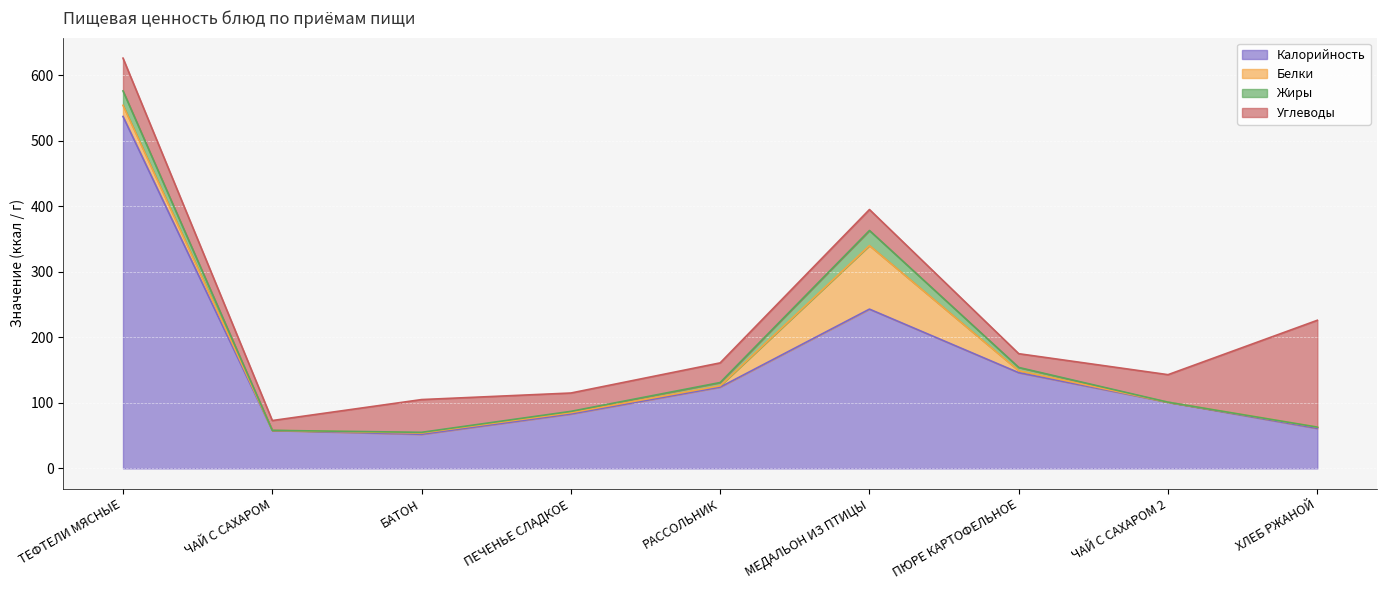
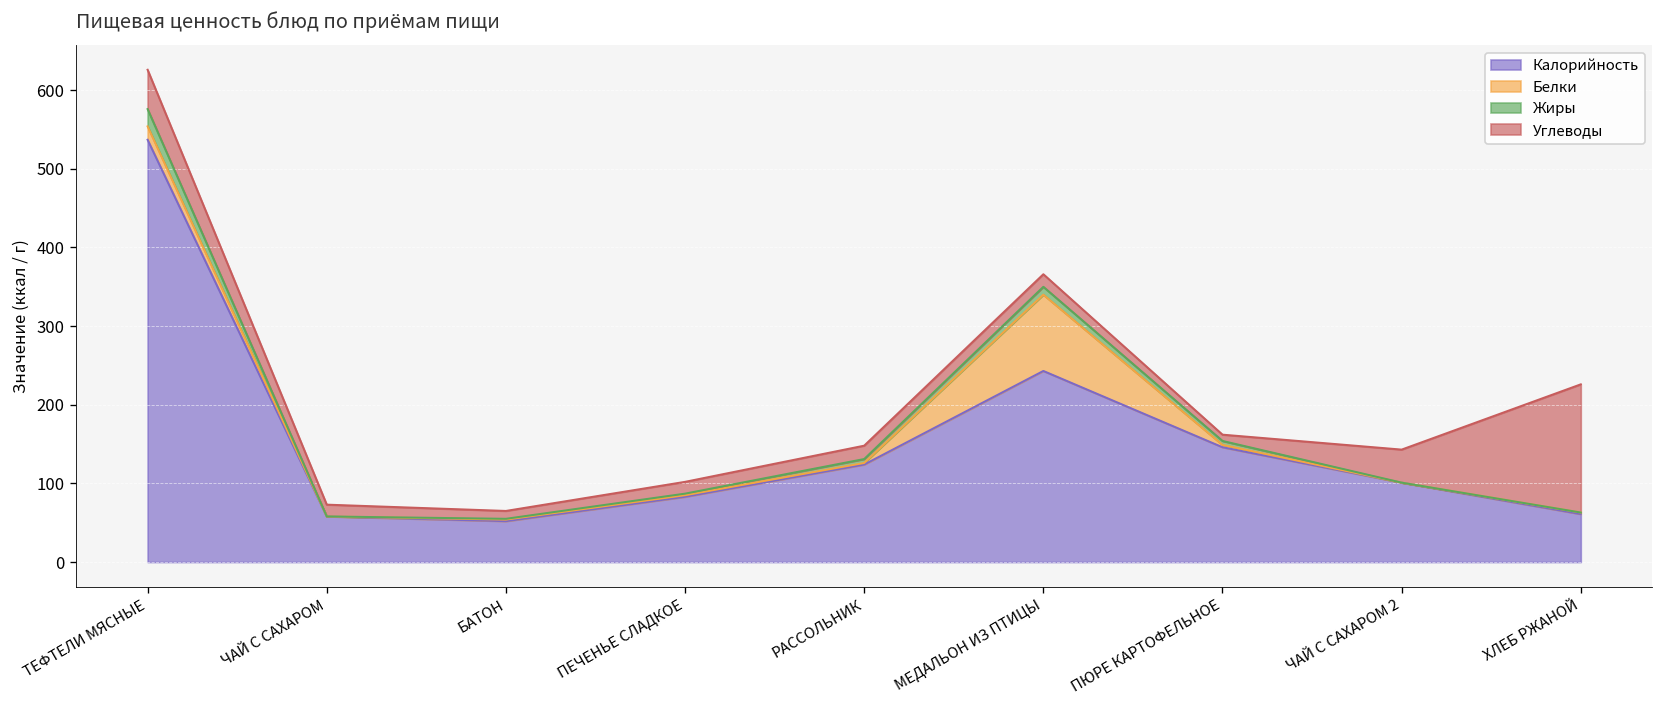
  {
    "Калорийность": {
      "ТЕФТЕЛИ МЯСНЫЕ": 540,
      "МЕДАЛЬОН ИЗ ПТИЦЫ": 240
    },
    "Белки": {
      "ТЕФТЕЛИ МЯСНЫЕ": 20,
      "МЕДАЛЬОН ИЗ ПТИЦЫ": 100
    },
    "Жиры": {
      "ТЕФТЕЛИ МЯСНЫЕ": 20,
      "РАССОЛЬНИК": 10,
-     "МЕДАЛЬОН ИЗ ПТИЦЫ": 20,
+     "МЕДАЛЬОН ИЗ ПТИЦЫ": 10,
      "ПЮРЕ КАРТОФЕЛЬНОЕ": 10
    },
    "Углеводы": {
      "ТЕФТЕЛИ МЯСНЫЕ": 50,
      "ЧАЙ С САХАРОМ": 20,
-     "БАТОН": 50,
-     "ПЕЧЕНЬЕ СЛАДКОЕ": 30,
-     "РАССОЛЬНИК": 30,
-     "МЕДАЛЬОН ИЗ ПТИЦЫ": 30,
-     "ПЮРЕ КАРТОФЕЛЬНОЕ": 20,
+     "БАТОН": 10,
+     "ПЕЧЕНЬЕ СЛАДКОЕ": 20,
+     "РАССОЛЬНИК": 20,
+     "МЕДАЛЬОН ИЗ ПТИЦЫ": 20,
+     "ПЮРЕ КАРТОФЕЛЬНОЕ": 10,
      "ЧАЙ С САХАРОМ 2": 40,
      "ХЛЕБ РЖАНОЙ": 160
    }
  }
